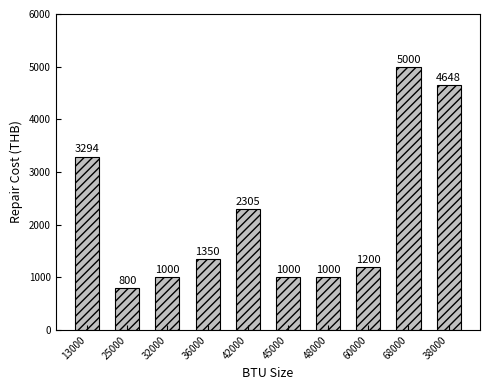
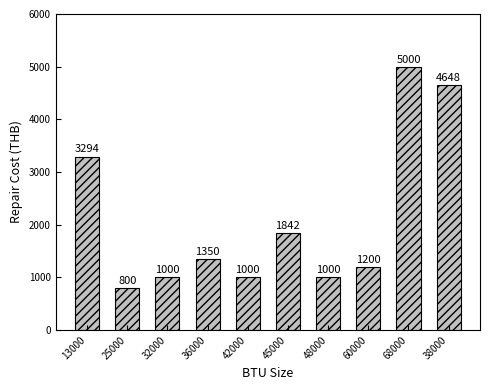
  {
    "13000": 3294,
    "25000": 800,
    "32000": 1000,
    "36000": 1350,
-   "42000": 2305,
-   "45000": 1000,
+   "42000": 1000,
+   "45000": 1842,
    "48000": 1000,
    "60000": 1200,
    "68000": 5000,
    "38000": 4648
  }
